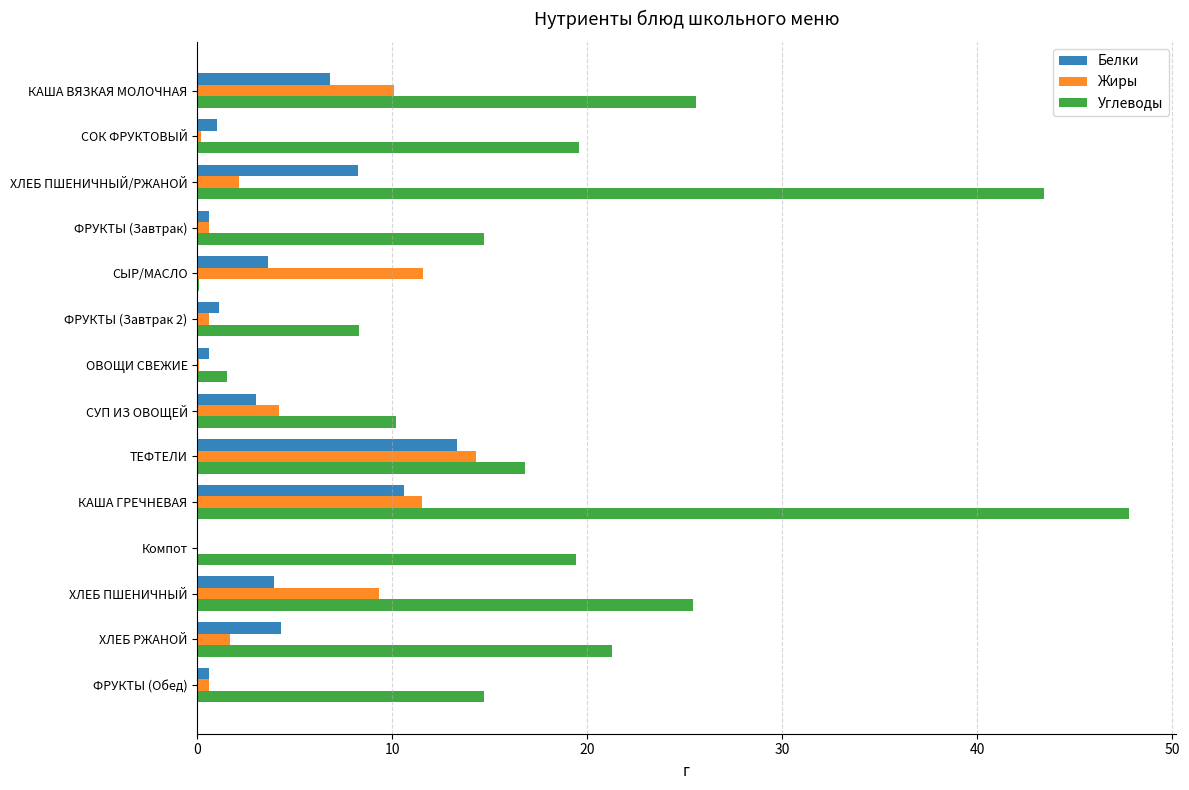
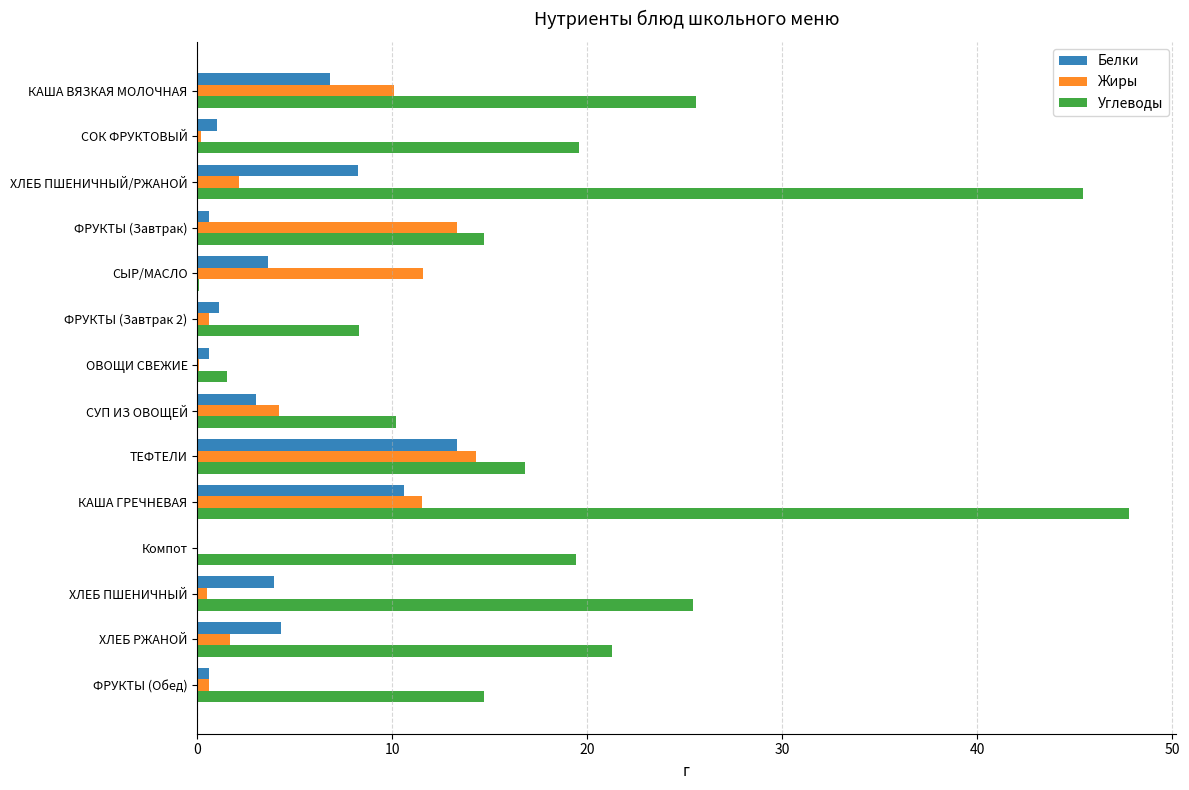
  {
    "Белки": {
      "КАША ВЯЗКАЯ МОЛОЧНАЯ": 6.8,
      "СОК ФРУКТОВЫЙ": 1.0,
      "ХЛЕБ ПШЕНИЧНЫЙ/РЖАНОЙ": 8.3,
      "ФРУКТЫ (Завтрак)": 0.6,
      "СЫР/МАСЛО": 3.6,
      "ФРУКТЫ (Завтрак 2)": 1.1,
      "ОВОЩИ СВЕЖИЕ": 0.6,
      "СУП ИЗ ОВОЩЕЙ": 3.0,
      "ТЕФТЕЛИ": 13.3,
      "КАША ГРЕЧНЕВАЯ": 10.6,
      "Компот": 0.0,
      "ХЛЕБ ПШЕНИЧНЫЙ": 4.0,
      "ХЛЕБ РЖАНОЙ": 4.3,
      "ФРУКТЫ (Обед)": 0.6
    },
    "Жиры": {
      "КАША ВЯЗКАЯ МОЛОЧНАЯ": 10.1,
      "СОК ФРУКТОВЫЙ": 0.2,
      "ХЛЕБ ПШЕНИЧНЫЙ/РЖАНОЙ": 2.2,
-     "ФРУКТЫ (Завтрак)": 0.6,
+     "ФРУКТЫ (Завтрак)": 13.3,
      "СЫР/МАСЛО": 11.6,
      "ФРУКТЫ (Завтрак 2)": 0.6,
      "СУП ИЗ ОВОЩЕЙ": 4.2,
      "ТЕФТЕЛИ": 14.3,
      "КАША ГРЕЧНЕВАЯ": 11.5,
      "Компот": 0.0,
-     "ХЛЕБ ПШЕНИЧНЫЙ": 9.3,
+     "ХЛЕБ ПШЕНИЧНЫЙ": 0.5,
      "ХЛЕБ РЖАНОЙ": 1.7,
      "ФРУКТЫ (Обед)": 0.6
    },
    "Углеводы": {
      "КАША ВЯЗКАЯ МОЛОЧНАЯ": 25.6,
      "СОК ФРУКТОВЫЙ": 19.6,
-     "ХЛЕБ ПШЕНИЧНЫЙ/РЖАНОЙ": 43.4,
+     "ХЛЕБ ПШЕНИЧНЫЙ/РЖАНОЙ": 45.5,
      "ФРУКТЫ (Завтрак)": 14.7,
      "ФРУКТЫ (Завтрак 2)": 8.3,
      "ОВОЩИ СВЕЖИЕ": 1.5,
      "СУП ИЗ ОВОЩЕЙ": 10.2,
      "ТЕФТЕЛИ": 16.8,
      "КАША ГРЕЧНЕВАЯ": 47.8,
      "Компот": 19.4,
      "ХЛЕБ ПШЕНИЧНЫЙ": 25.4,
      "ХЛЕБ РЖАНОЙ": 21.3,
      "ФРУКТЫ (Обед)": 14.7
    }
  }
